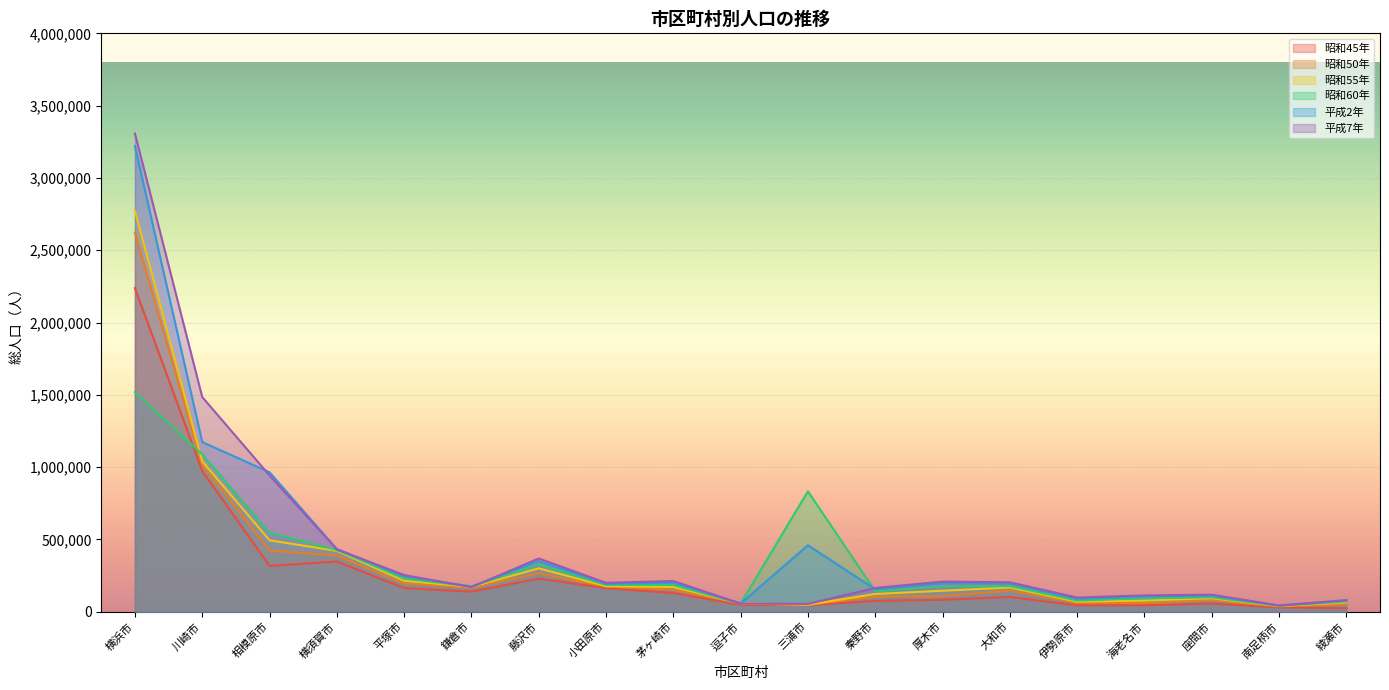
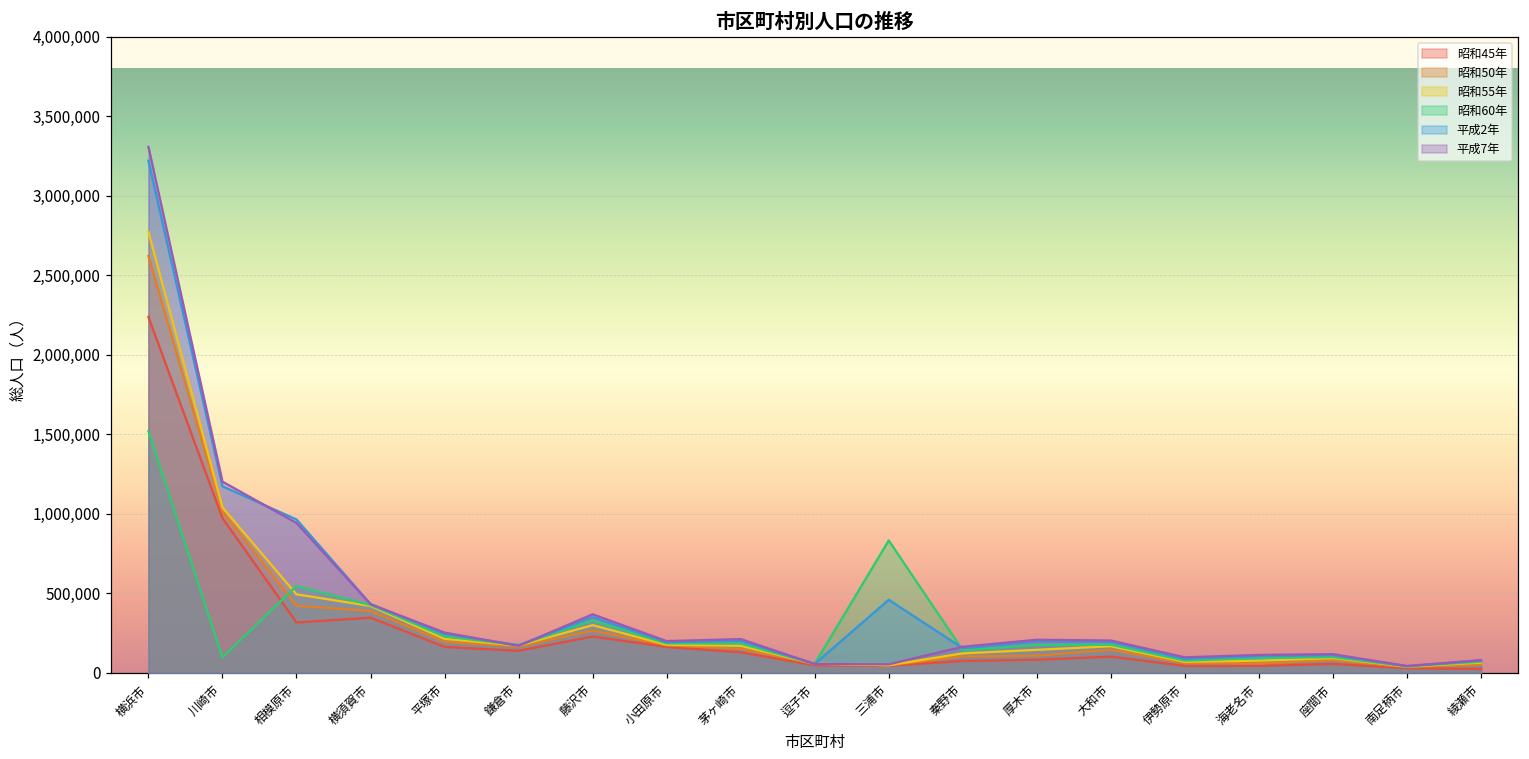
  {
    "昭和60年": {
      "横浜市": "1,520,000",
-     "川崎市": "1,090,000",
+     "川崎市": "100,000",
      "相模原市": "550,000",
      "藤沢市": "330,000",
      "三浦市": "830,000",
      "厚木市": "180,000"
    },
    "平成2年": {
      "横浜市": "3,220,000",
      "川崎市": "1,170,000",
      "相模原市": "960,000",
      "藤沢市": "350,000",
      "三浦市": "460,000"
    },
    "平成7年": {
      "横浜市": "3,310,000",
-     "川崎市": "1,480,000",
+     "川崎市": "1,200,000",
      "相模原市": "940,000",
      "藤沢市": "370,000"
    }
  }
